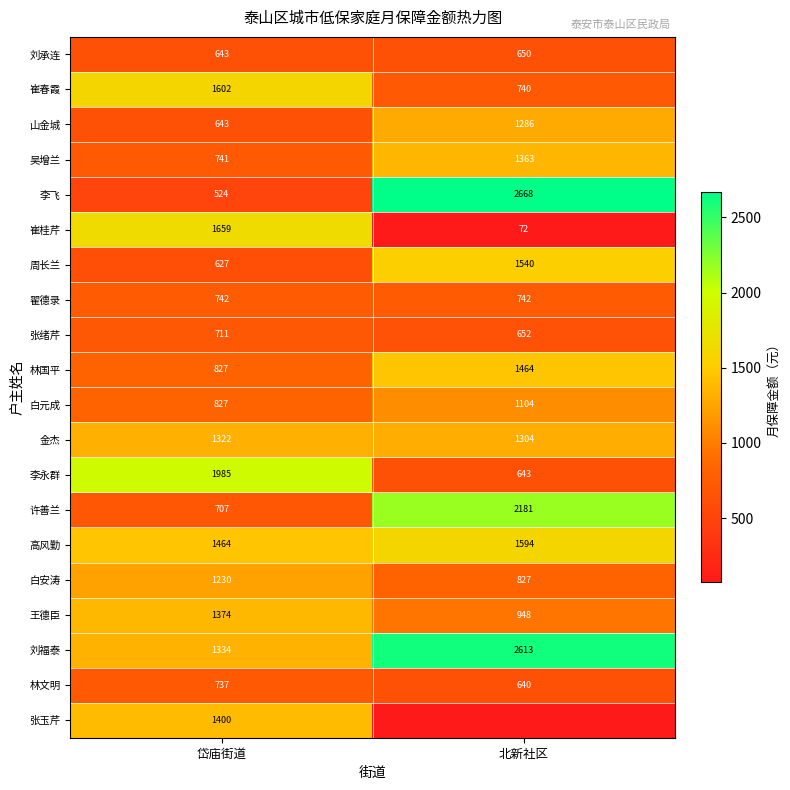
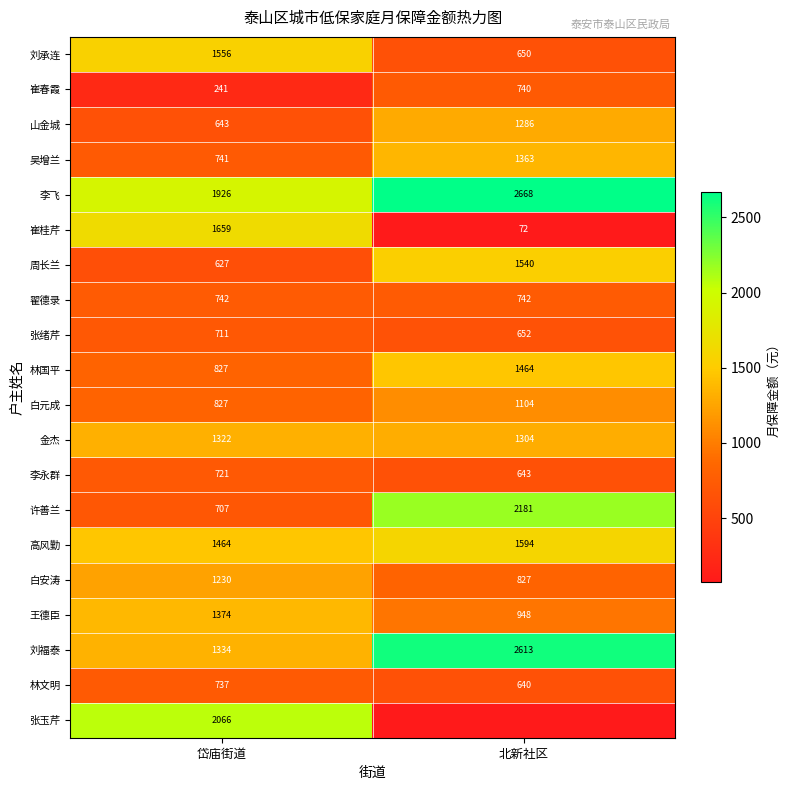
  {
    "刘承连": {
-     "岱庙街道": 643,
+     "岱庙街道": 1556,
      "北新社区": 650
    },
    "崔春霞": {
-     "岱庙街道": 1602,
+     "岱庙街道": 241,
      "北新社区": 740
    },
    "山金城": {
      "岱庙街道": 643,
      "北新社区": 1286
    },
    "吴增兰": {
      "岱庙街道": 741,
      "北新社区": 1363
    },
    "李飞": {
-     "岱庙街道": 524,
+     "岱庙街道": 1926,
      "北新社区": 2668
    },
    "崔桂芹": {
      "岱庙街道": 1659,
      "北新社区": 72
    },
    "周长兰": {
      "岱庙街道": 627,
      "北新社区": 1540
    },
    "翟德录": {
      "岱庙街道": 742,
      "北新社区": 742
    },
    "张绪芹": {
      "岱庙街道": 711,
      "北新社区": 652
    },
    "林国平": {
      "岱庙街道": 827,
      "北新社区": 1464
    },
    "白元成": {
      "岱庙街道": 827,
      "北新社区": 1104
    },
    "金杰": {
      "岱庙街道": 1322,
      "北新社区": 1304
    },
    "李永群": {
-     "岱庙街道": 1985,
+     "岱庙街道": 721,
      "北新社区": 643
    },
    "许善兰": {
      "岱庙街道": 707,
      "北新社区": 2181
    },
    "高风勤": {
      "岱庙街道": 1464,
      "北新社区": 1594
    },
    "白安涛": {
      "岱庙街道": 1230,
      "北新社区": 827
    },
    "王德臣": {
      "岱庙街道": 1374,
      "北新社区": 948
    },
    "刘福泰": {
      "岱庙街道": 1334,
      "北新社区": 2613
    },
    "林文明": {
      "岱庙街道": 737,
      "北新社区": 640
    },
    "张玉芹": {
-     "岱庙街道": 1400
+     "岱庙街道": 2066
    }
  }
